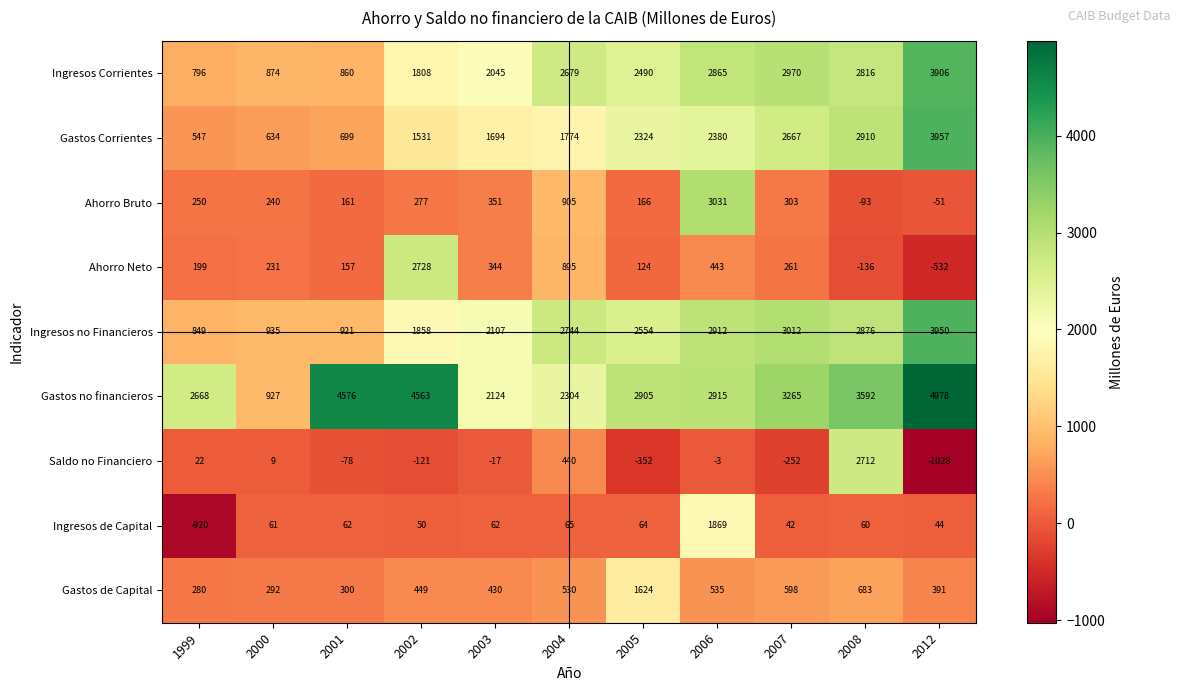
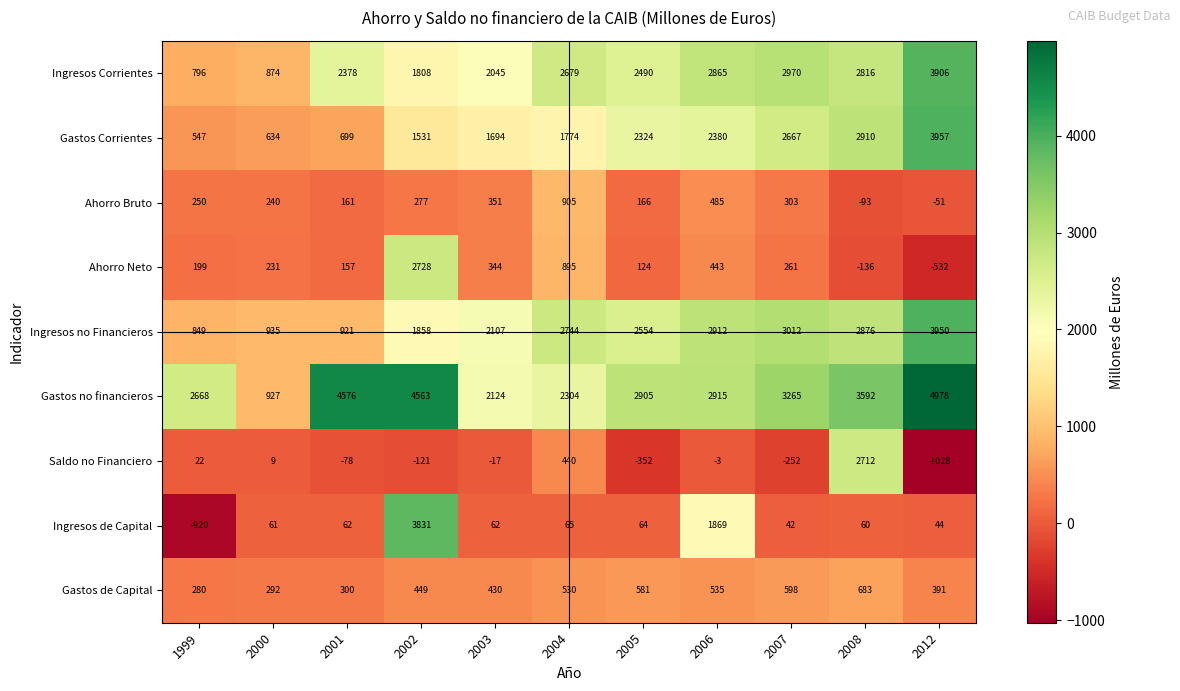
  {
    "Ingresos Corrientes": {
      "1999": 796,
      "2000": 874,
-     "2001": 860,
+     "2001": 2378,
      "2002": 1808,
      "2003": 2045,
      "2004": 2679,
      "2005": 2490,
      "2006": 2865,
      "2007": 2970,
      "2008": 2816,
      "2012": 3906
    },
    "Gastos Corrientes": {
      "1999": 547,
      "2000": 634,
      "2001": 699,
      "2002": 1531,
      "2003": 1694,
      "2004": 1774,
      "2005": 2324,
      "2006": 2380,
      "2007": 2667,
      "2008": 2910,
      "2012": 3957
    },
    "Ahorro Bruto": {
      "1999": 250,
      "2000": 240,
      "2001": 161,
      "2002": 277,
      "2003": 351,
      "2004": 905,
      "2005": 166,
-     "2006": 3031,
+     "2006": 485,
      "2007": 303,
      "2008": -93,
      "2012": -51
    },
    "Ahorro Neto": {
      "1999": 199,
      "2000": 231,
      "2001": 157,
      "2002": 2728,
      "2003": 344,
      "2004": 895,
      "2005": 124,
      "2006": 443,
      "2007": 261,
      "2008": -136,
      "2012": -532
    },
    "Ingresos no Financieros": {
      "1999": 849,
      "2000": 935,
      "2001": 921,
      "2002": 1858,
      "2003": 2107,
      "2004": 2744,
      "2005": 2554,
      "2006": 2912,
      "2007": 3012,
      "2008": 2876,
      "2012": 3950
    },
    "Gastos no financieros": {
      "1999": 2668,
      "2000": 927,
      "2001": 4576,
      "2002": 4563,
      "2003": 2124,
      "2004": 2304,
      "2005": 2905,
      "2006": 2915,
      "2007": 3265,
      "2008": 3592,
      "2012": 4978
    },
    "Saldo no Financiero": {
      "1999": 22,
      "2000": 9,
      "2001": -78,
      "2002": -121,
      "2003": -17,
      "2004": 440,
      "2005": -352,
      "2006": -3,
      "2007": -252,
      "2008": 2712,
      "2012": -1028
    },
    "Ingresos de Capital": {
      "1999": -920,
      "2000": 61,
      "2001": 62,
-     "2002": 50,
+     "2002": 3831,
      "2003": 62,
      "2004": 65,
      "2005": 64,
      "2006": 1869,
      "2007": 42,
      "2008": 60,
      "2012": 44
    },
    "Gastos de Capital": {
      "1999": 280,
      "2000": 292,
      "2001": 300,
      "2002": 449,
      "2003": 430,
      "2004": 530,
-     "2005": 1624,
+     "2005": 581,
      "2006": 535,
      "2007": 598,
      "2008": 683,
      "2012": 391
    }
  }
